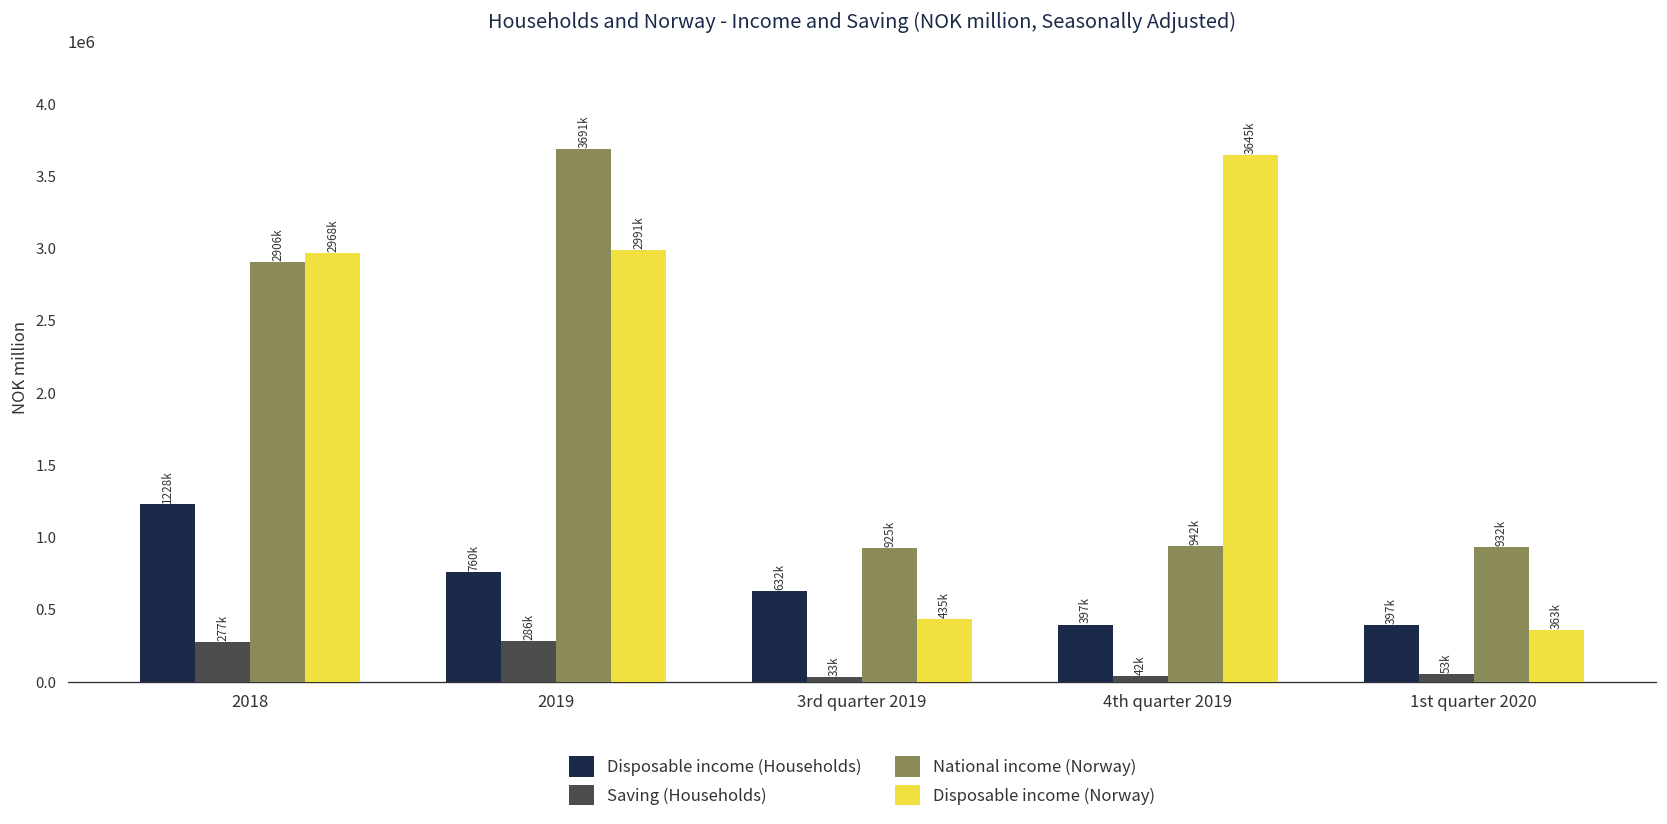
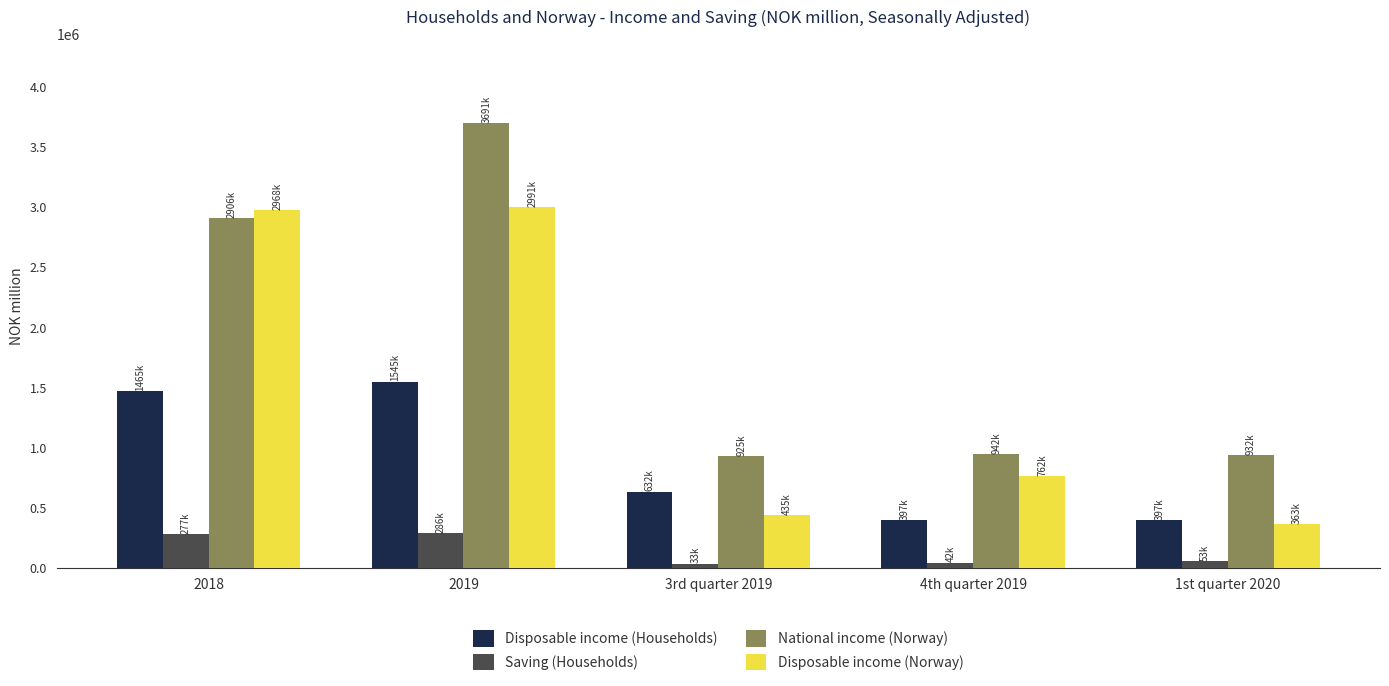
  {
    "Disposable income (Households)": {
-     "2018": "1228k",
-     "2019": "760k",
+     "2018": "1465k",
+     "2019": "1545k",
      "3rd quarter 2019": "632k",
      "4th quarter 2019": "397k",
      "1st quarter 2020": "397k"
    },
    "Saving (Households)": {
      "2018": "277k",
      "2019": "286k",
      "3rd quarter 2019": "33k",
      "4th quarter 2019": "42k",
      "1st quarter 2020": "53k"
    },
    "National income (Norway)": {
      "2018": "2906k",
      "2019": "3691k",
      "3rd quarter 2019": "925k",
      "4th quarter 2019": "942k",
      "1st quarter 2020": "932k"
    },
    "Disposable income (Norway)": {
      "2018": "2968k",
      "2019": "2991k",
      "3rd quarter 2019": "435k",
-     "4th quarter 2019": "3645k",
+     "4th quarter 2019": "762k",
      "1st quarter 2020": "363k"
    }
  }
